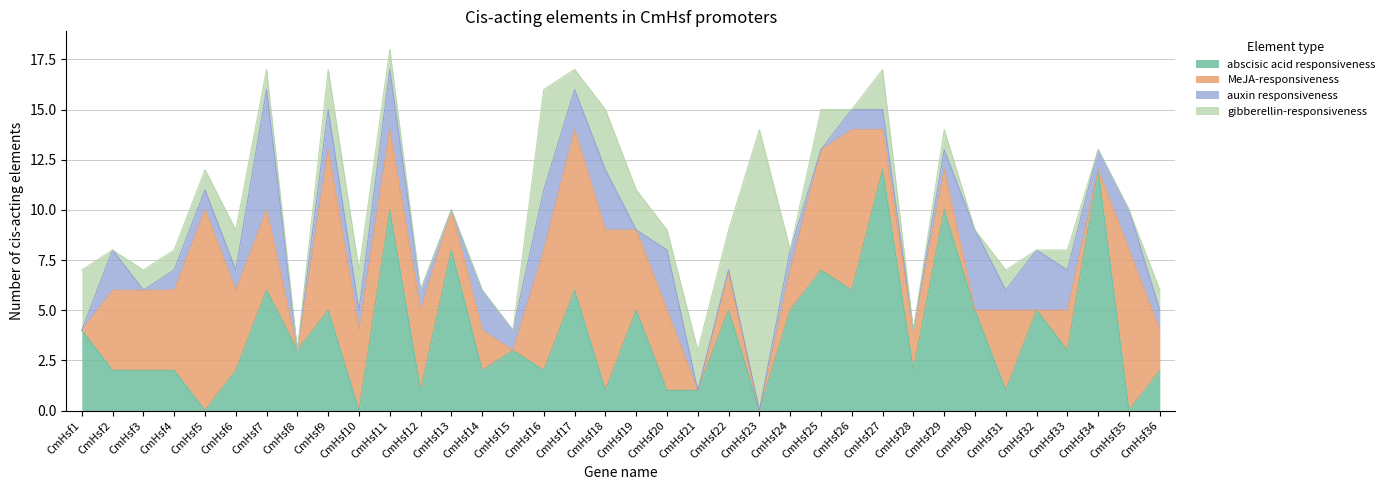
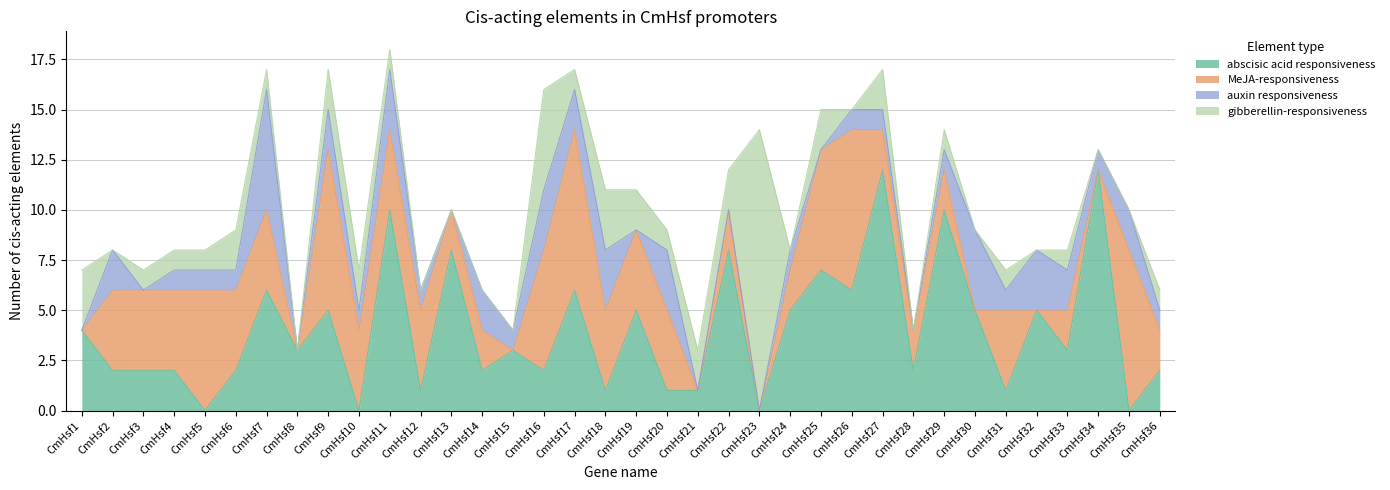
  {
    "abscisic acid responsiveness": {
      "CmHsf2": 2,
      "CmHsf3": 2,
      "CmHsf4": 2,
      "CmHsf5": 0,
      "CmHsf6": 2,
      "CmHsf7": 6,
      "CmHsf9": 5,
      "CmHsf10": 0,
      "CmHsf11": 10,
      "CmHsf12": 1,
      "CmHsf13": 8,
      "CmHsf14": 2,
      "CmHsf16": 2,
      "CmHsf17": 6,
      "CmHsf18": 1,
      "CmHsf19": 5,
      "CmHsf20": 1,
-     "CmHsf22": 5,
+     "CmHsf22": 8,
      "CmHsf24": 5,
      "CmHsf25": 7,
      "CmHsf26": 6,
      "CmHsf27": 12,
      "CmHsf28": 2,
      "CmHsf29": 10,
      "CmHsf31": 1,
      "CmHsf33": 3,
      "CmHsf35": 0,
      "CmHsf36": 2
    },
    "MeJA-responsiveness": {
      "CmHsf2": 4,
      "CmHsf4": 4,
-     "CmHsf5": 10,
+     "CmHsf5": 6,
      "CmHsf6": 4,
      "CmHsf7": 4,
      "CmHsf9": 8,
      "CmHsf10": 4,
      "CmHsf11": 4,
      "CmHsf12": 4,
      "CmHsf14": 2,
      "CmHsf16": 6,
      "CmHsf17": 8,
-     "CmHsf18": 8,
+     "CmHsf18": 4,
      "CmHsf20": 4,
      "CmHsf24": 2,
      "CmHsf26": 8,
      "CmHsf27": 2,
      "CmHsf29": 2,
      "CmHsf31": 4,
      "CmHsf33": 2,
      "CmHsf35": 8,
      "CmHsf36": 2
    },
    "auxin responsiveness": {
      "CmHsf4": 1,
      "CmHsf5": 1,
      "CmHsf6": 1,
      "CmHsf7": 6,
      "CmHsf9": 2,
      "CmHsf10": 1,
      "CmHsf11": 3,
      "CmHsf16": 3,
      "CmHsf17": 2,
      "CmHsf18": 3,
      "CmHsf20": 3,
      "CmHsf27": 1,
      "CmHsf29": 1,
      "CmHsf31": 1,
      "CmHsf33": 2,
      "CmHsf36": 1
    },
    "gibberellin-responsiveness": {
      "CmHsf1": 3,
      "CmHsf3": 1,
      "CmHsf4": 1,
      "CmHsf5": 1,
      "CmHsf6": 2,
      "CmHsf7": 1,
      "CmHsf9": 2,
      "CmHsf10": 2,
      "CmHsf11": 1,
      "CmHsf16": 5,
      "CmHsf17": 1,
      "CmHsf18": 3,
      "CmHsf19": 2,
      "CmHsf20": 1,
      "CmHsf21": 2,
      "CmHsf22": 2,
      "CmHsf23": 14,
      "CmHsf25": 2,
      "CmHsf27": 2,
      "CmHsf29": 1,
      "CmHsf31": 1,
      "CmHsf33": 1,
      "CmHsf36": 1
    }
  }
